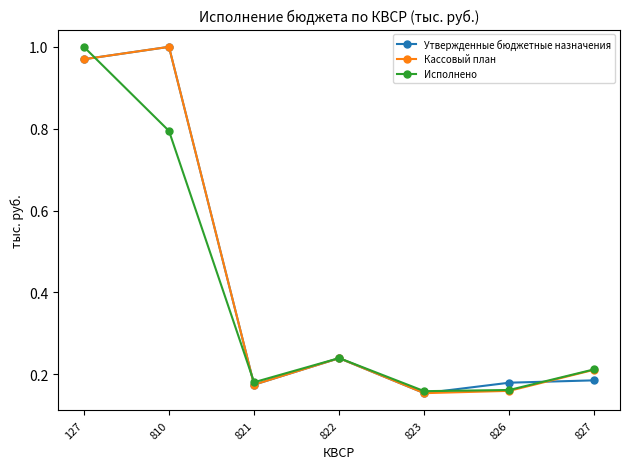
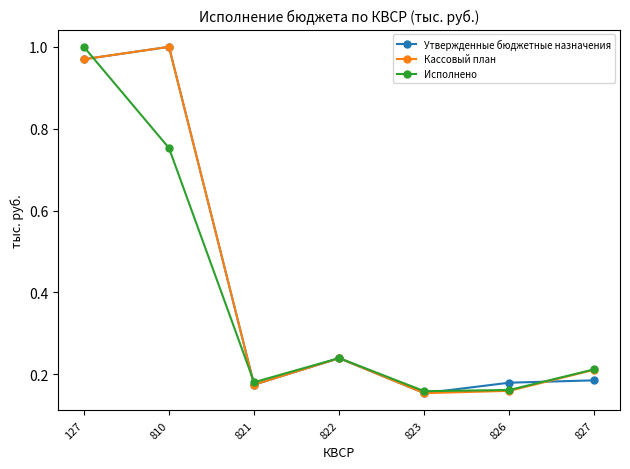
  {
    "Утвержденные бюджетные назначения": {
      "826": 0.18,
      "827": 0.19
    },
    "Исполнено": {
      "127": 1.00,
-     "810": 0.79
+     "810": 0.75
    }
  }
